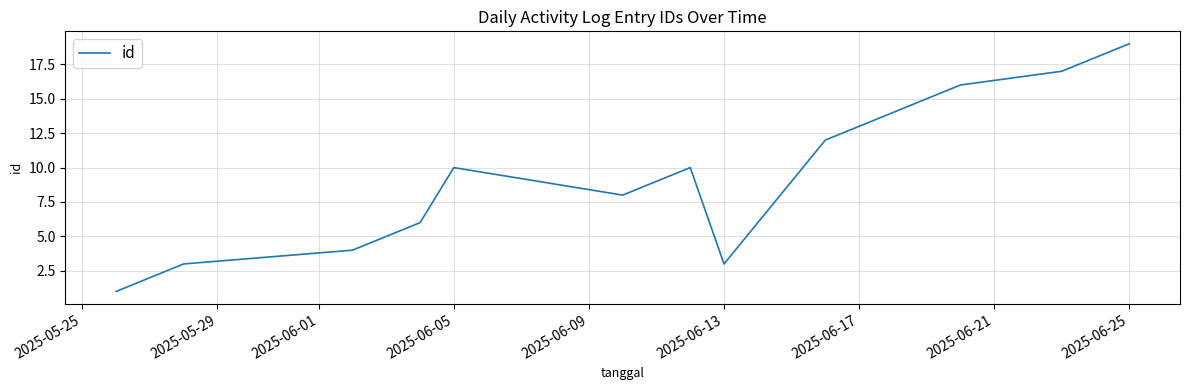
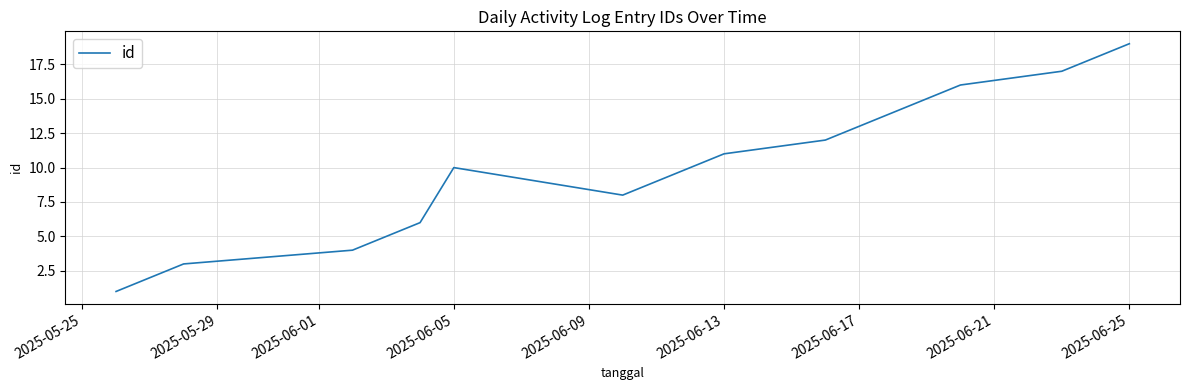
  {
    "2025-06-05": 10,
-   "2025-06-13": 3,
+   "2025-06-13": 11,
    "2025-06-17": 13,
    "2025-06-25": 19
  }
